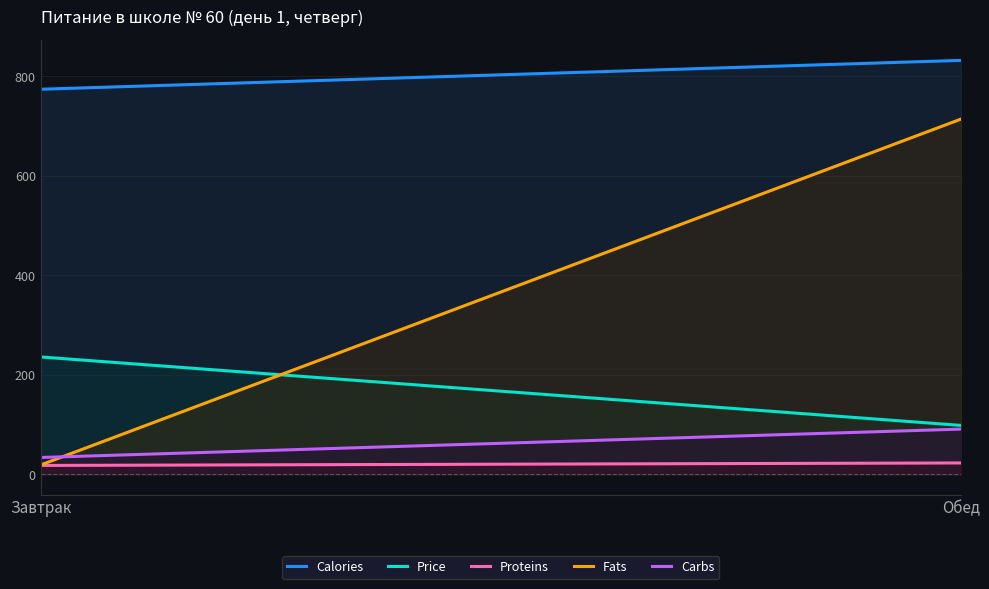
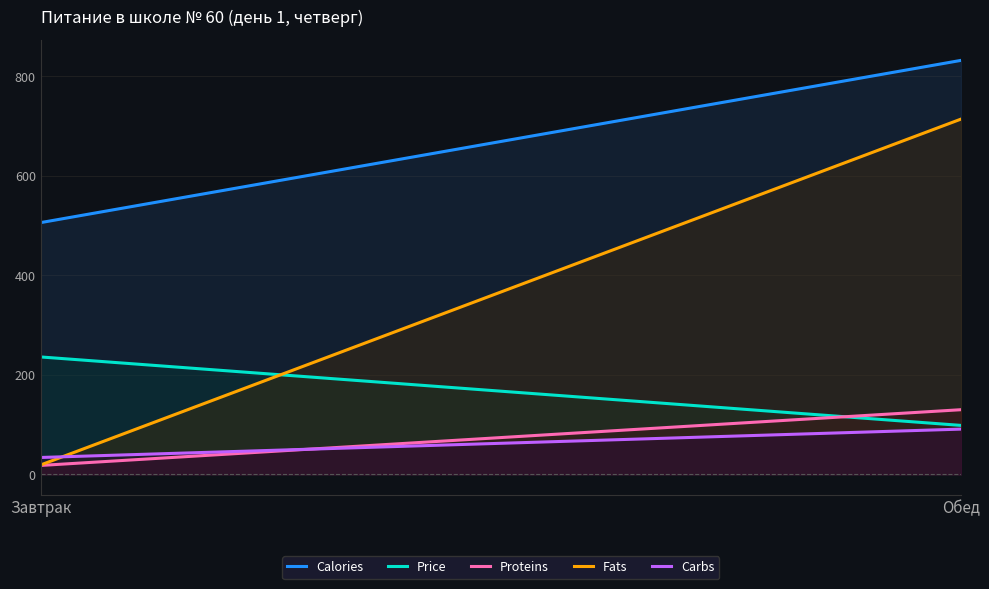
  {
    "Calories": {
-     "Завтрак": 770,
+     "Завтрак": 510,
      "Обед": 830
    },
    "Price": {
      "Завтрак": 240,
      "Обед": 100
    },
    "Proteins": {
-     "Обед": 20
+     "Обед": 130
    },
    "Fats": {
      "Обед": 710
    },
    "Carbs": {
      "Завтрак": 30,
      "Обед": 90
    }
  }
